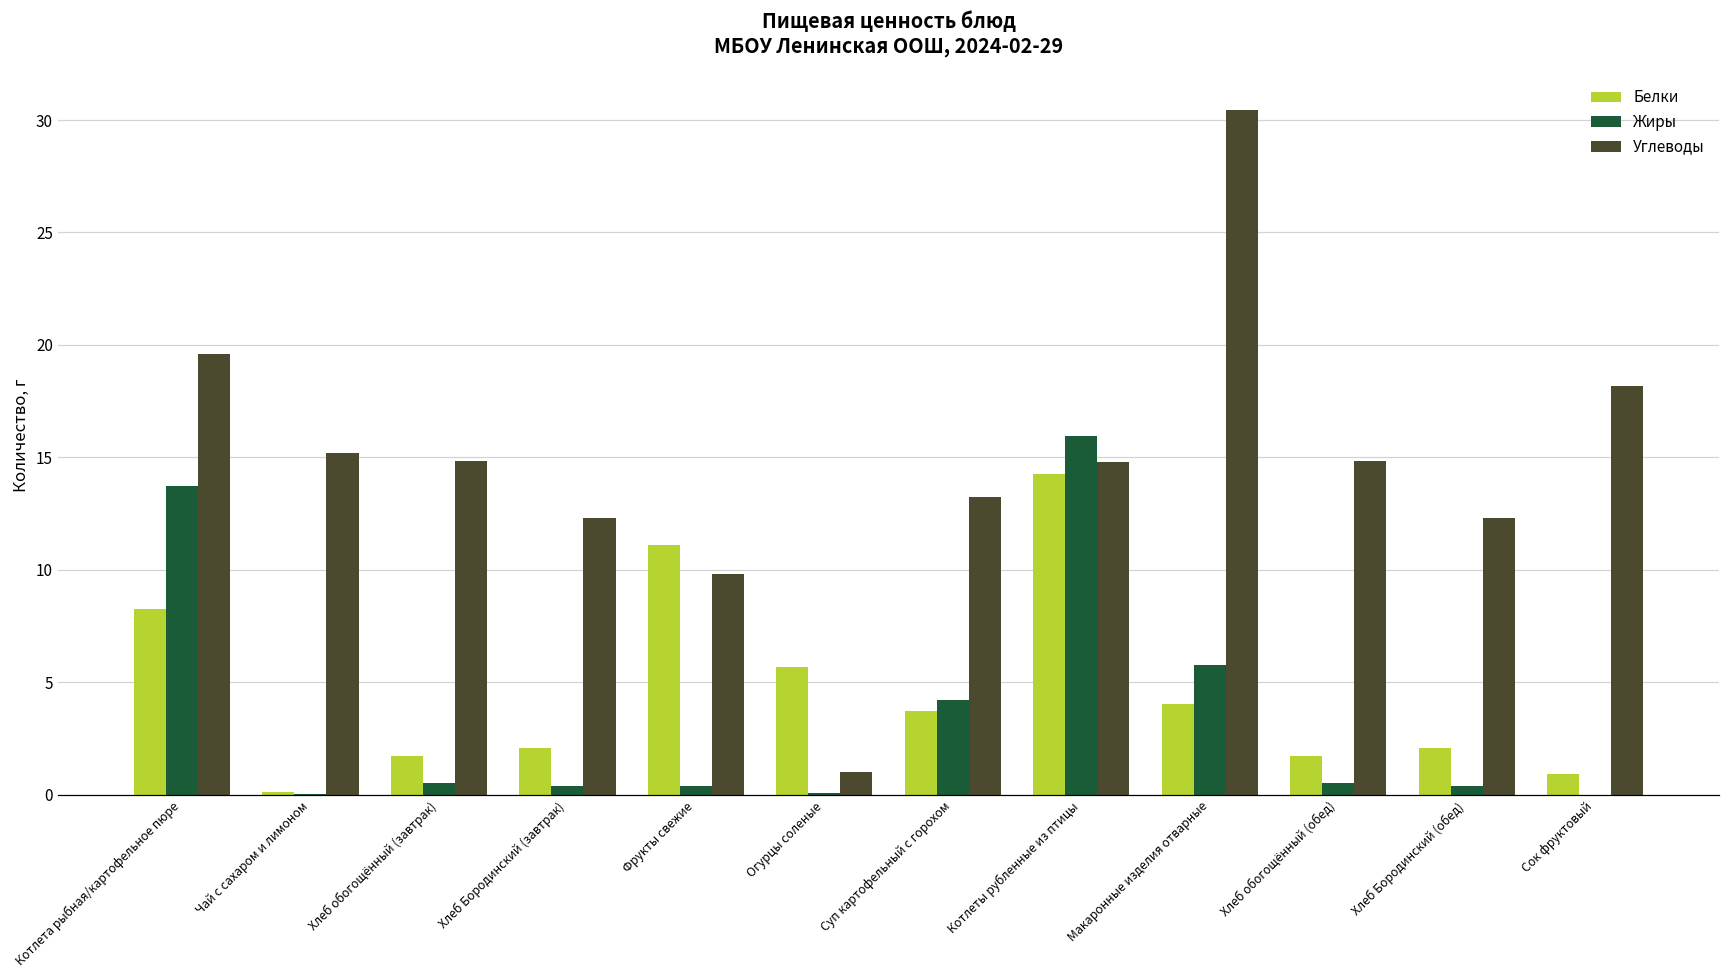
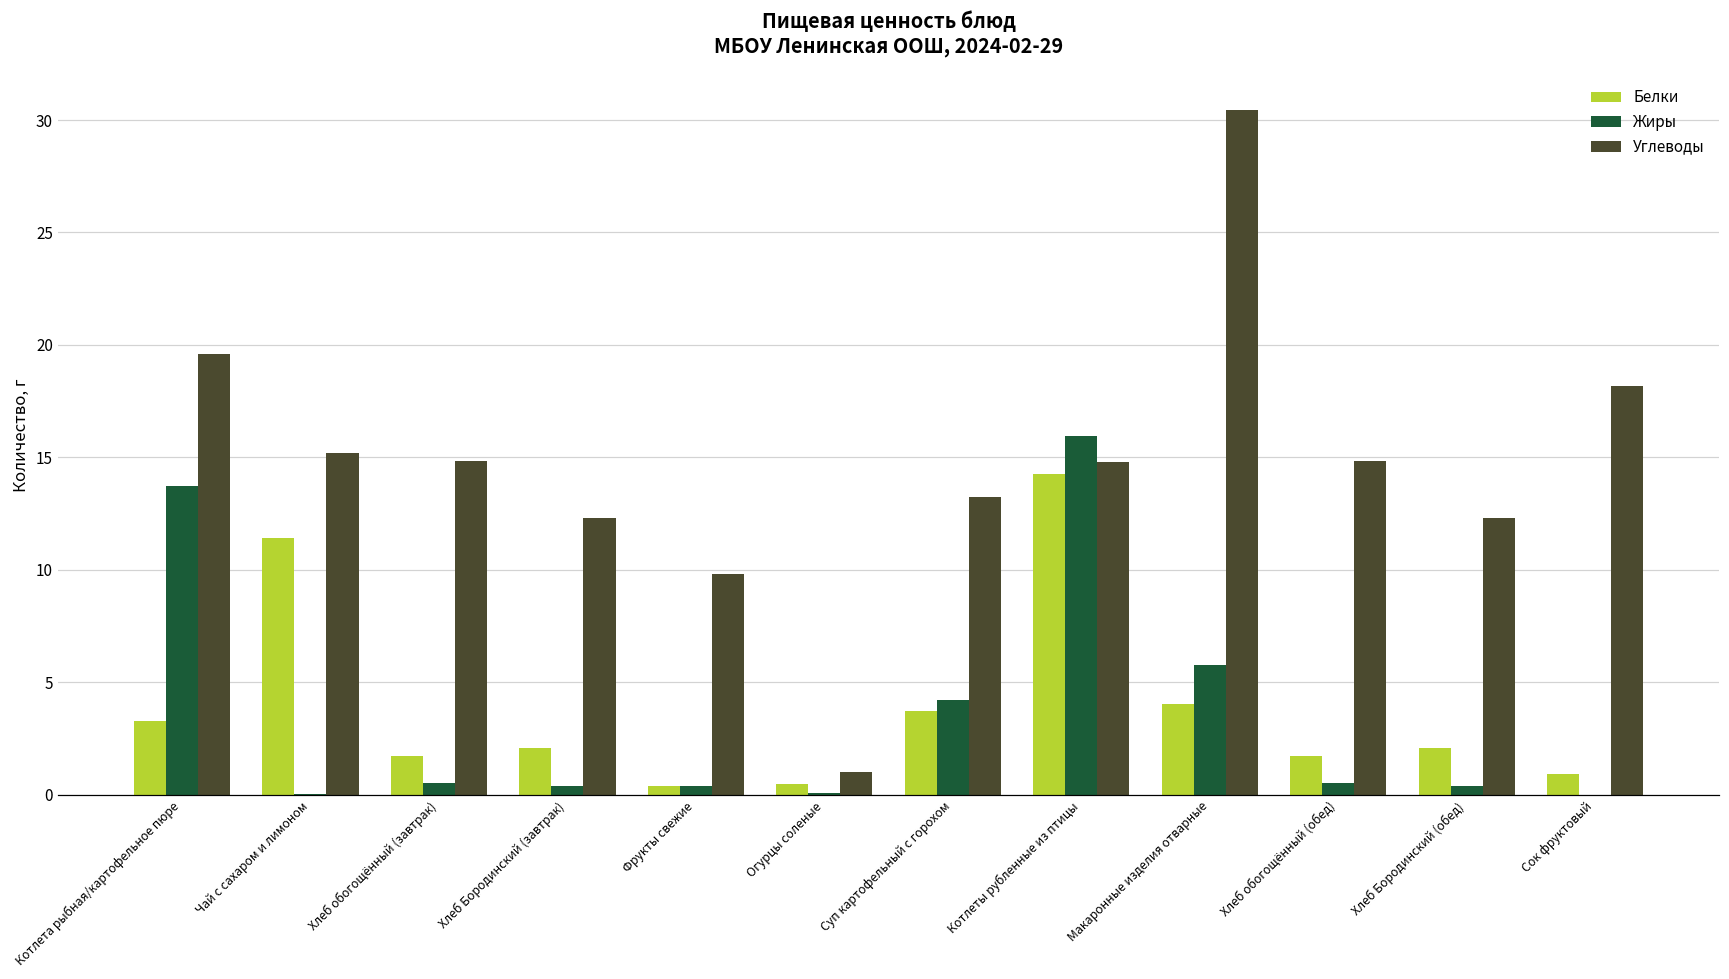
  {
    "Белки": {
-     "Котлета рыбная/картофельное пюре": 8.2,
-     "Чай с сахаром и лимоном": 0.1,
+     "Котлета рыбная/картофельное пюре": 3.3,
+     "Чай с сахаром и лимоном": 11.4,
      "Хлеб обогощённый (завтрак)": 1.7,
      "Хлеб Бородинский (завтрак)": 2.1,
-     "Фрукты свежие": 11.1,
-     "Огурцы соленые": 5.7,
+     "Фрукты свежие": 0.4,
+     "Огурцы соленые": 0.5,
      "Суп картофельный с горохом": 3.7,
      "Котлеты рубленные из птицы": 14.2,
      "Макаронные изделия отварные": 4.0,
      "Хлеб обогощённый (обед)": 1.7,
      "Хлеб Бородинский (обед)": 2.1,
      "Сок фруктовый": 0.9
    }
  }
